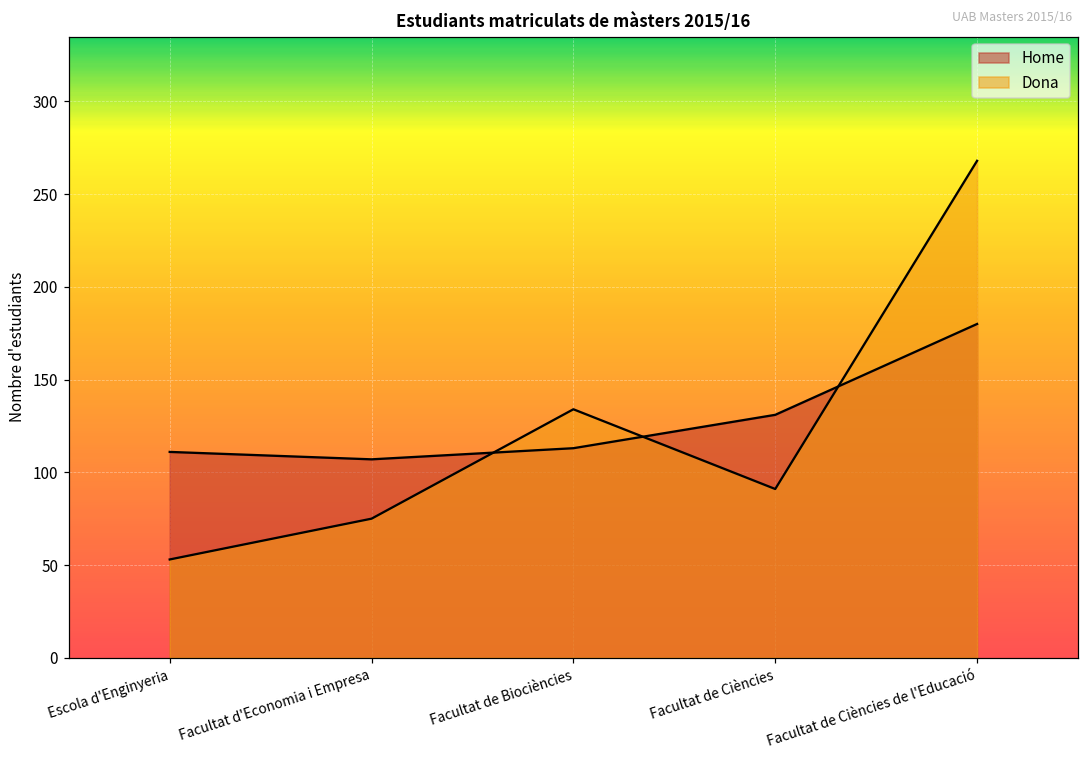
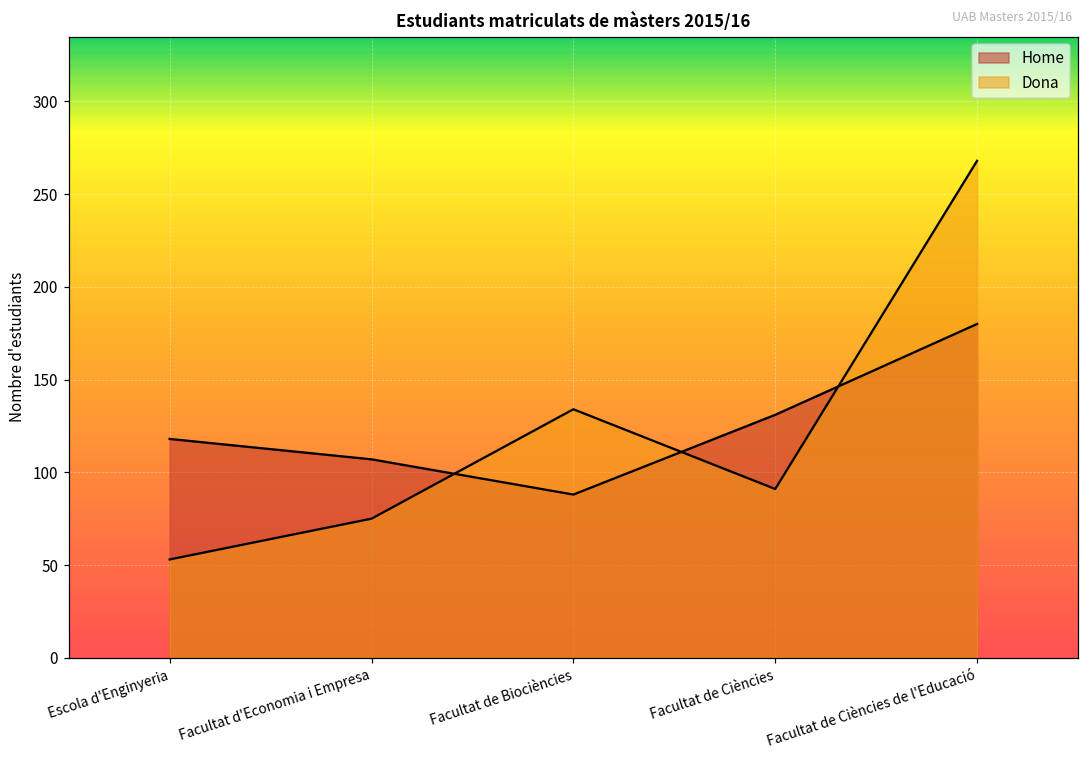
  {
    "Home": {
-     "Escola d'Enginyeria": 111,
+     "Escola d'Enginyeria": 118,
      "Facultat d'Economia i Empresa": 107,
-     "Facultat de Biociències": 113,
+     "Facultat de Biociències": 88,
      "Facultat de Ciències": 131,
      "Facultat de Ciències de l'Educació": 180
    },
    "Dona": {
      "Escola d'Enginyeria": 53,
      "Facultat d'Economia i Empresa": 75,
      "Facultat de Biociències": 134,
      "Facultat de Ciències": 91,
      "Facultat de Ciències de l'Educació": 268
    }
  }
